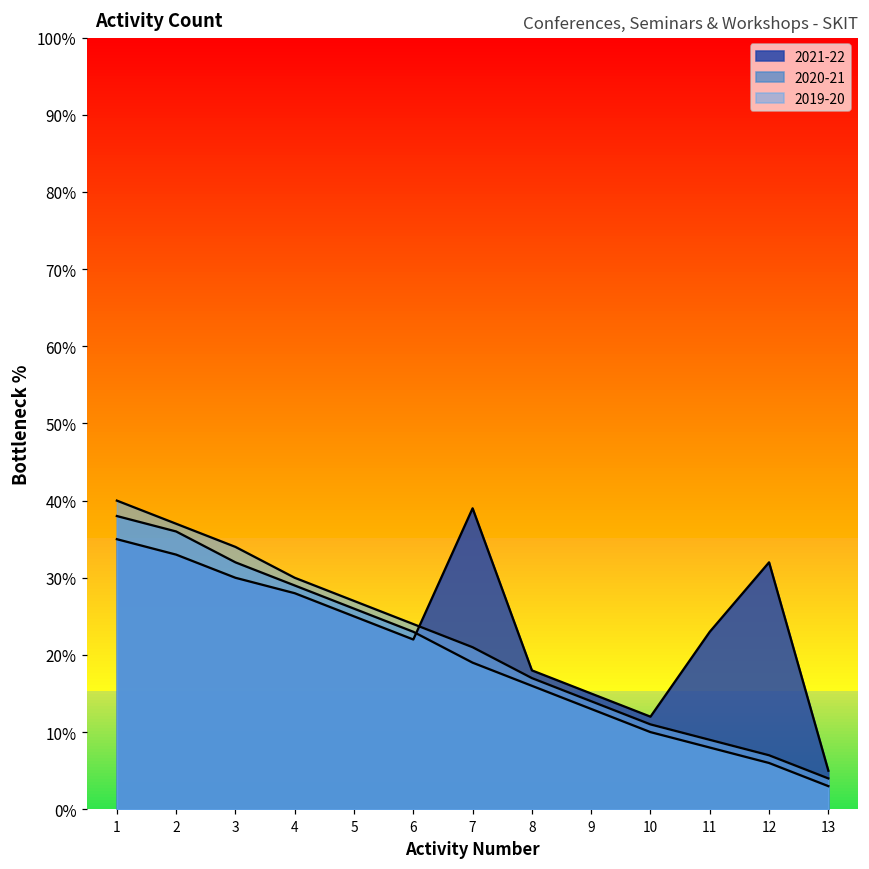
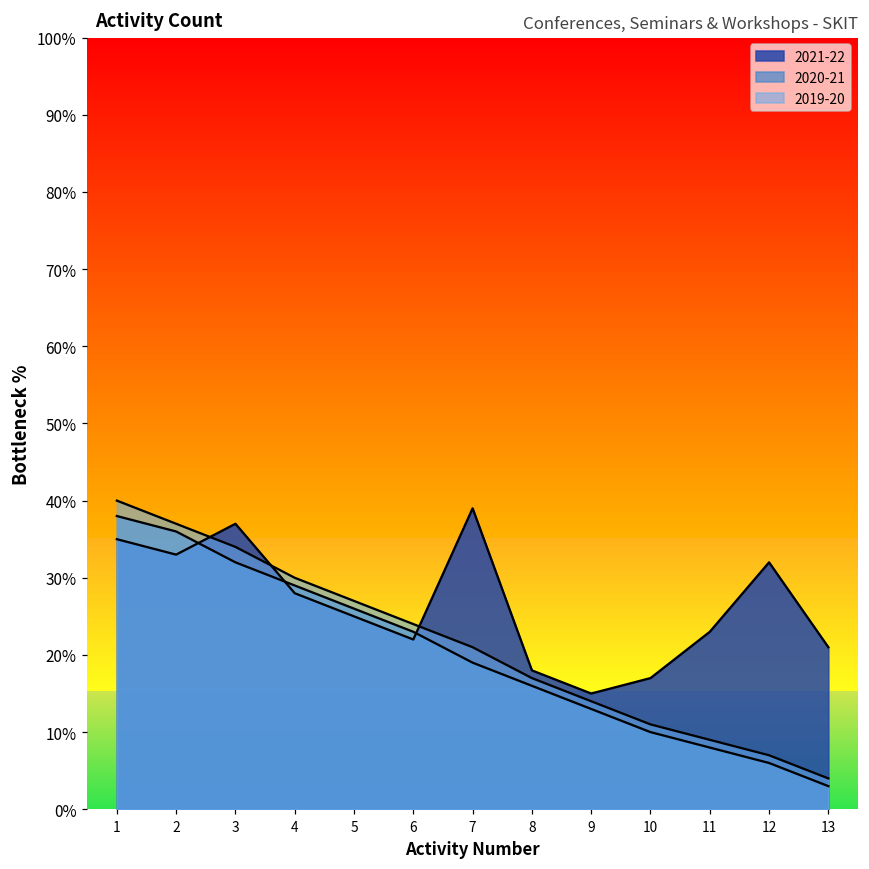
  {
    "2021-22": {
      "1": "35%",
      "2": "33%",
-     "3": "30%",
+     "3": "37%",
      "4": "28%",
      "5": "25%",
      "6": "22%",
      "7": "39%",
      "8": "18%",
      "9": "15%",
-     "10": "12%",
+     "10": "17%",
      "11": "23%",
      "12": "32%",
-     "13": "5%"
+     "13": "21%"
    }
  }
